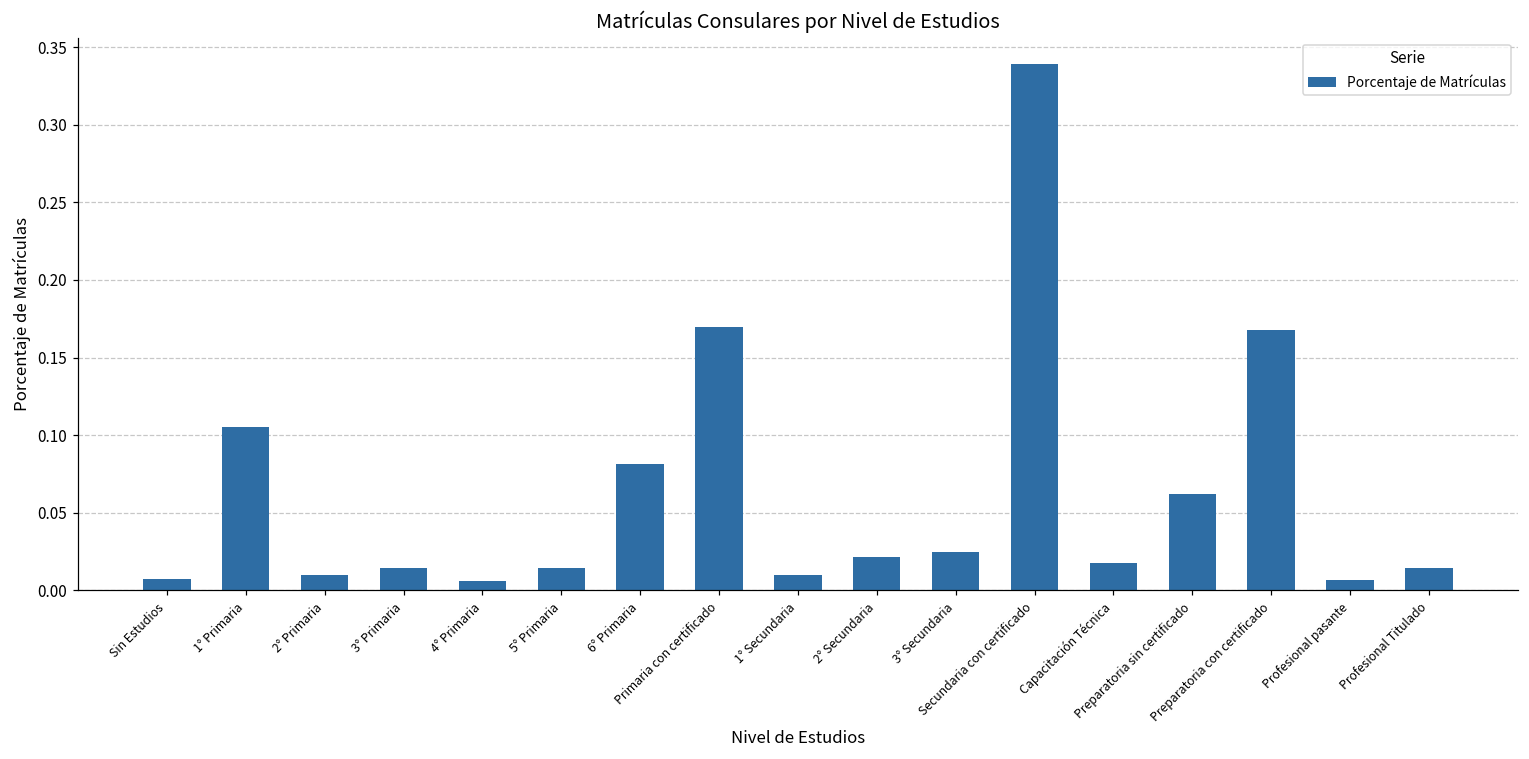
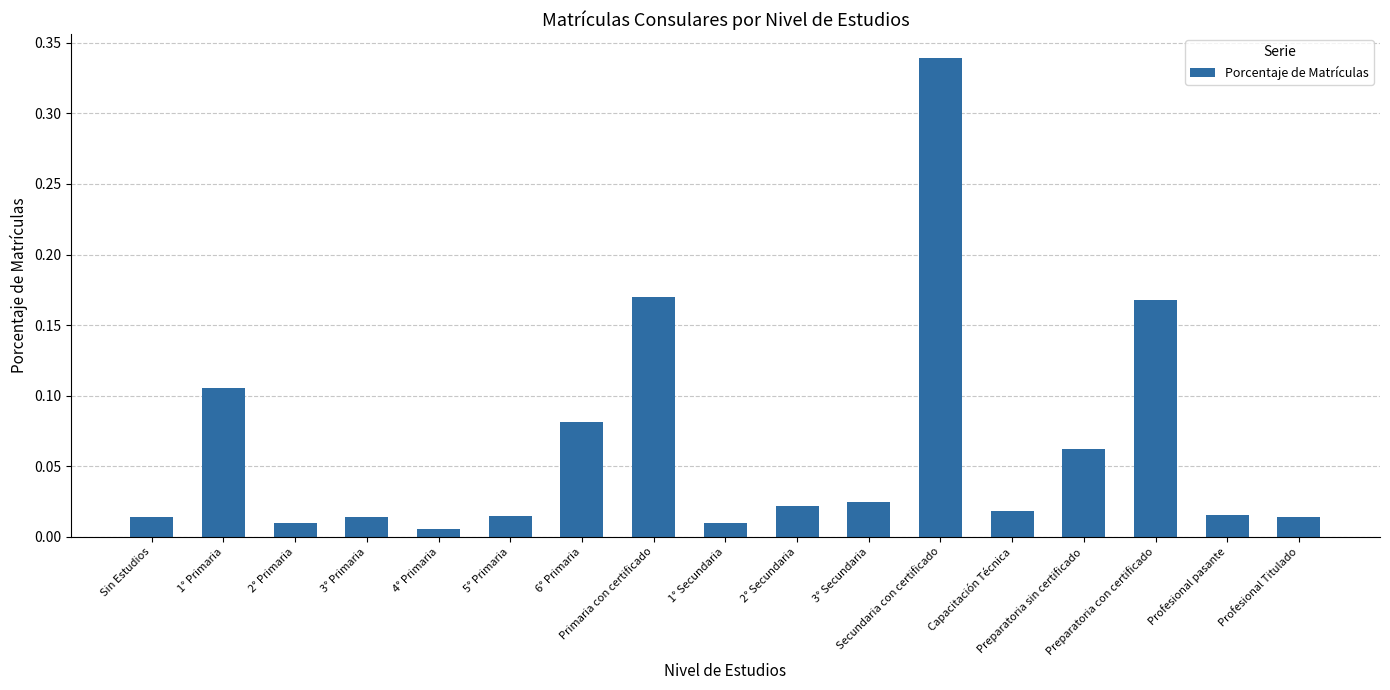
  {
-   "Sin Estudios": 0.007,
+   "Sin Estudios": 0.014,
    "1° Primaria": 0.106,
    "2° Primaria": 0.010,
    "3° Primaria": 0.014,
    "4° Primaria": 0.006,
    "5° Primaria": 0.014,
    "6° Primaria": 0.081,
    "Primaria con certificado": 0.170,
    "1° Secundaria": 0.010,
    "2° Secundaria": 0.022,
    "3° Secundaria": 0.025,
    "Secundaria con certificado": 0.339,
    "Capacitación Técnica": 0.018,
    "Preparatoria sin certificado": 0.062,
    "Preparatoria con certificado": 0.168,
-   "Profesional pasante": 0.007,
+   "Profesional pasante": 0.015,
    "Profesional Titulado": 0.014
  }
